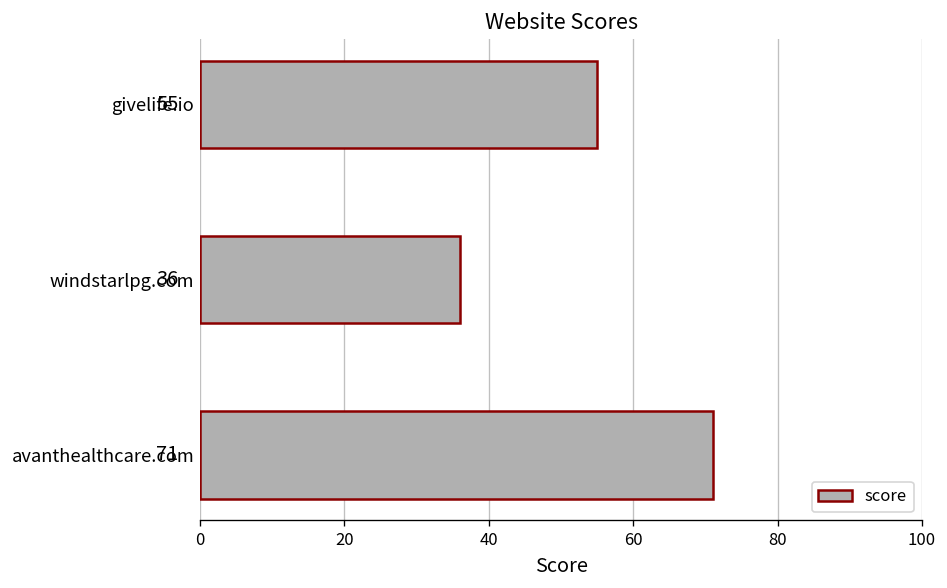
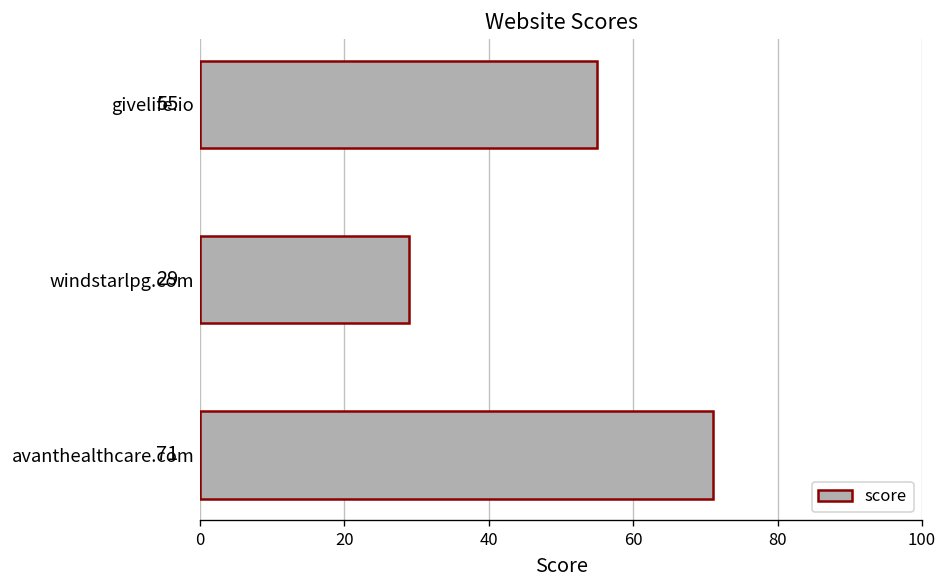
  {
-   "windstarlpg.com": 36
+   "windstarlpg.com": 29
  }
